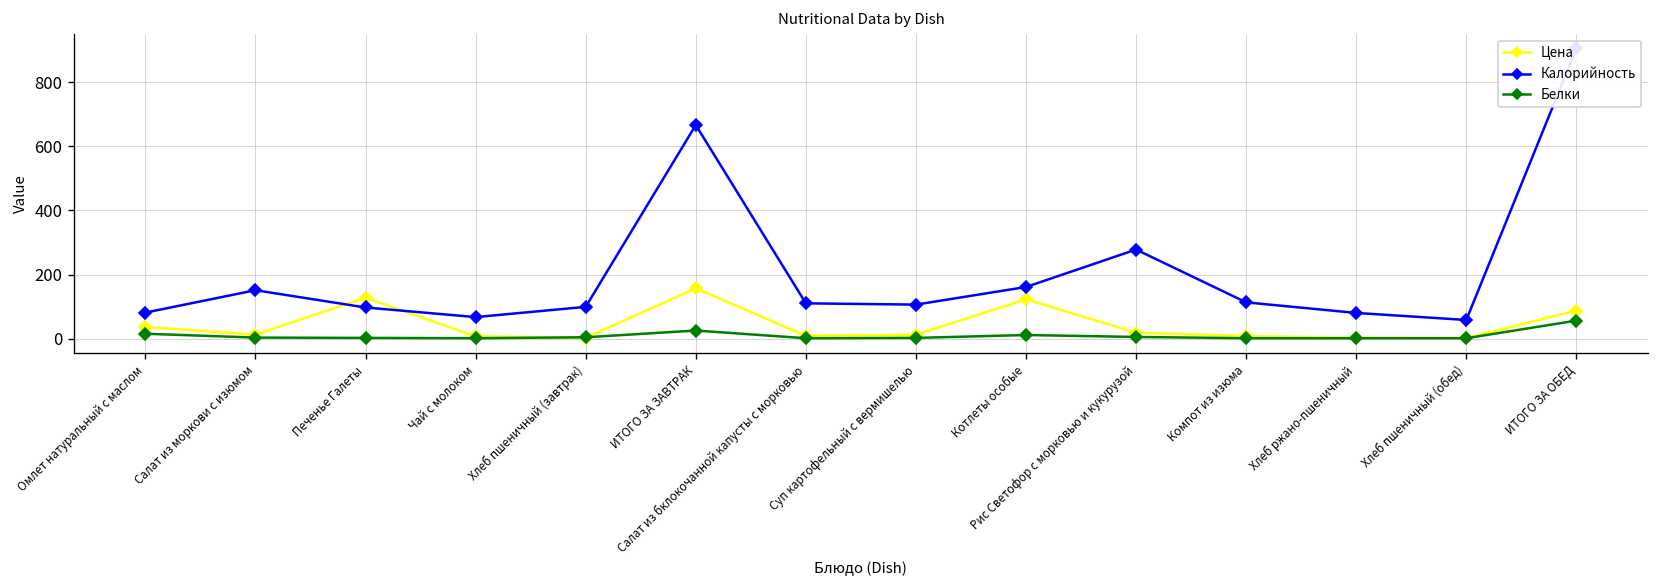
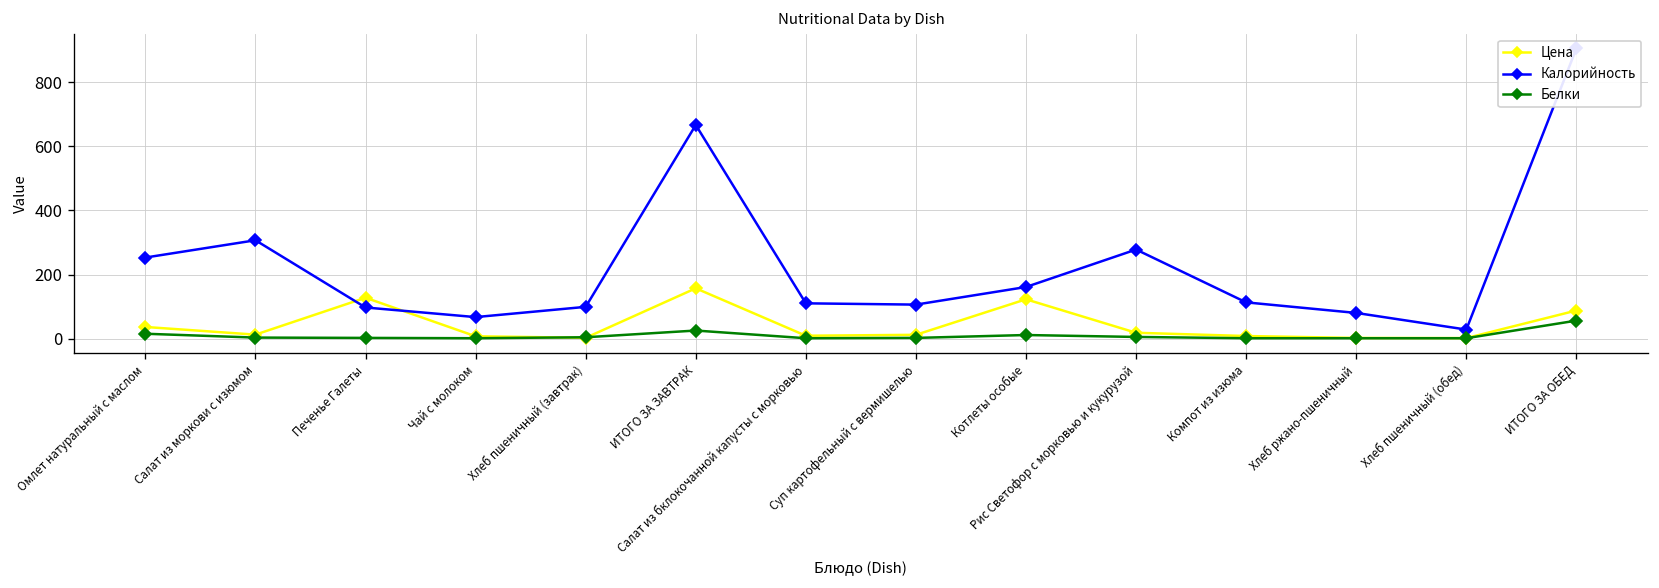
  {
    "Цена": {
      "Омлет натуральный с маслом": 40,
      "Печенье Галеты": 130,
      "ИТОГО ЗА ЗАВТРАК": 160,
      "Суп картофельный с вермишелью": 10,
      "Котлеты особые": 120,
      "Рис Светофор с морковью и кукурузой": 20,
      "ИТОГО ЗА ОБЕД": 90
    },
    "Калорийность": {
-     "Омлет натуральный с маслом": 80,
-     "Салат из моркови с изюмом": 150,
+     "Омлет натуральный с маслом": 250,
+     "Салат из моркови с изюмом": 310,
      "Печенье Галеты": 100,
      "Чай с молоком": 70,
      "Хлеб пшеничный (завтрак)": 100,
      "ИТОГО ЗА ЗАВТРАК": 670,
      "Салат из бклокочанной капусты с морковью": 110,
      "Суп картофельный с вермишелью": 110,
      "Котлеты особые": 160,
      "Рис Светофор с морковью и кукурузой": 280,
      "Компот из изюма": 110,
      "Хлеб ржано-пшеничный": 80,
-     "Хлеб пшеничный (обед)": 60
+     "Хлеб пшеничный (обед)": 30
    },
    "Белки": {
      "Омлет натуральный с маслом": 20,
      "Печенье Галеты": 0,
      "ИТОГО ЗА ЗАВТРАК": 30,
      "Суп картофельный с вермишелью": 0,
      "Котлеты особые": 10,
      "Рис Светофор с морковью и кукурузой": 10,
      "ИТОГО ЗА ОБЕД": 60
    }
  }
